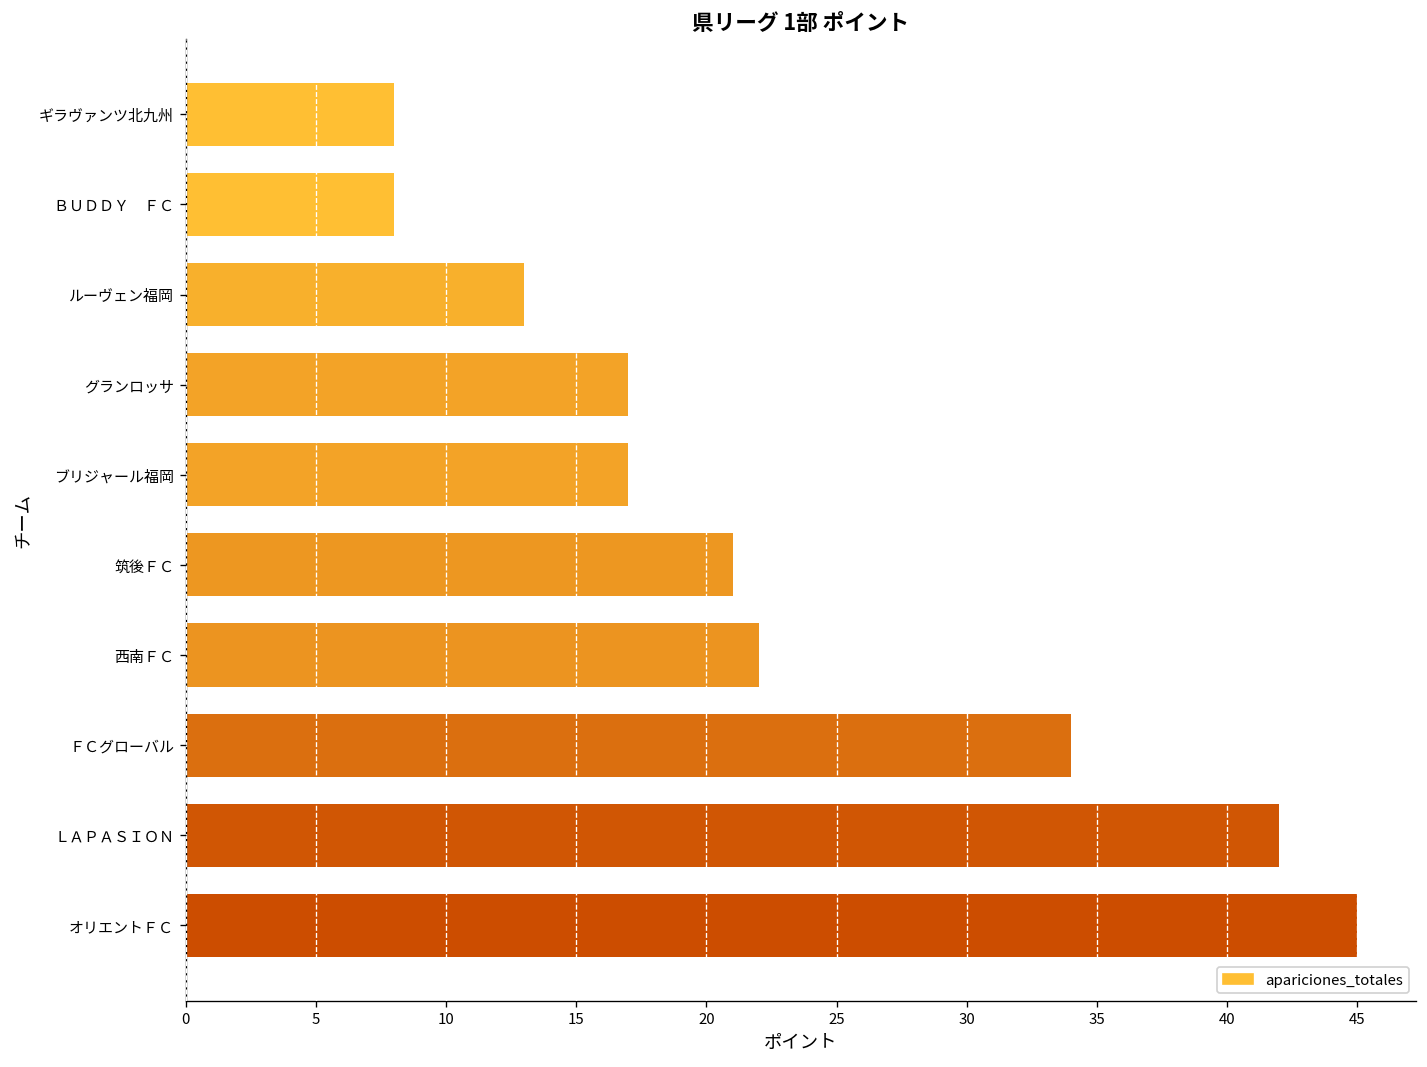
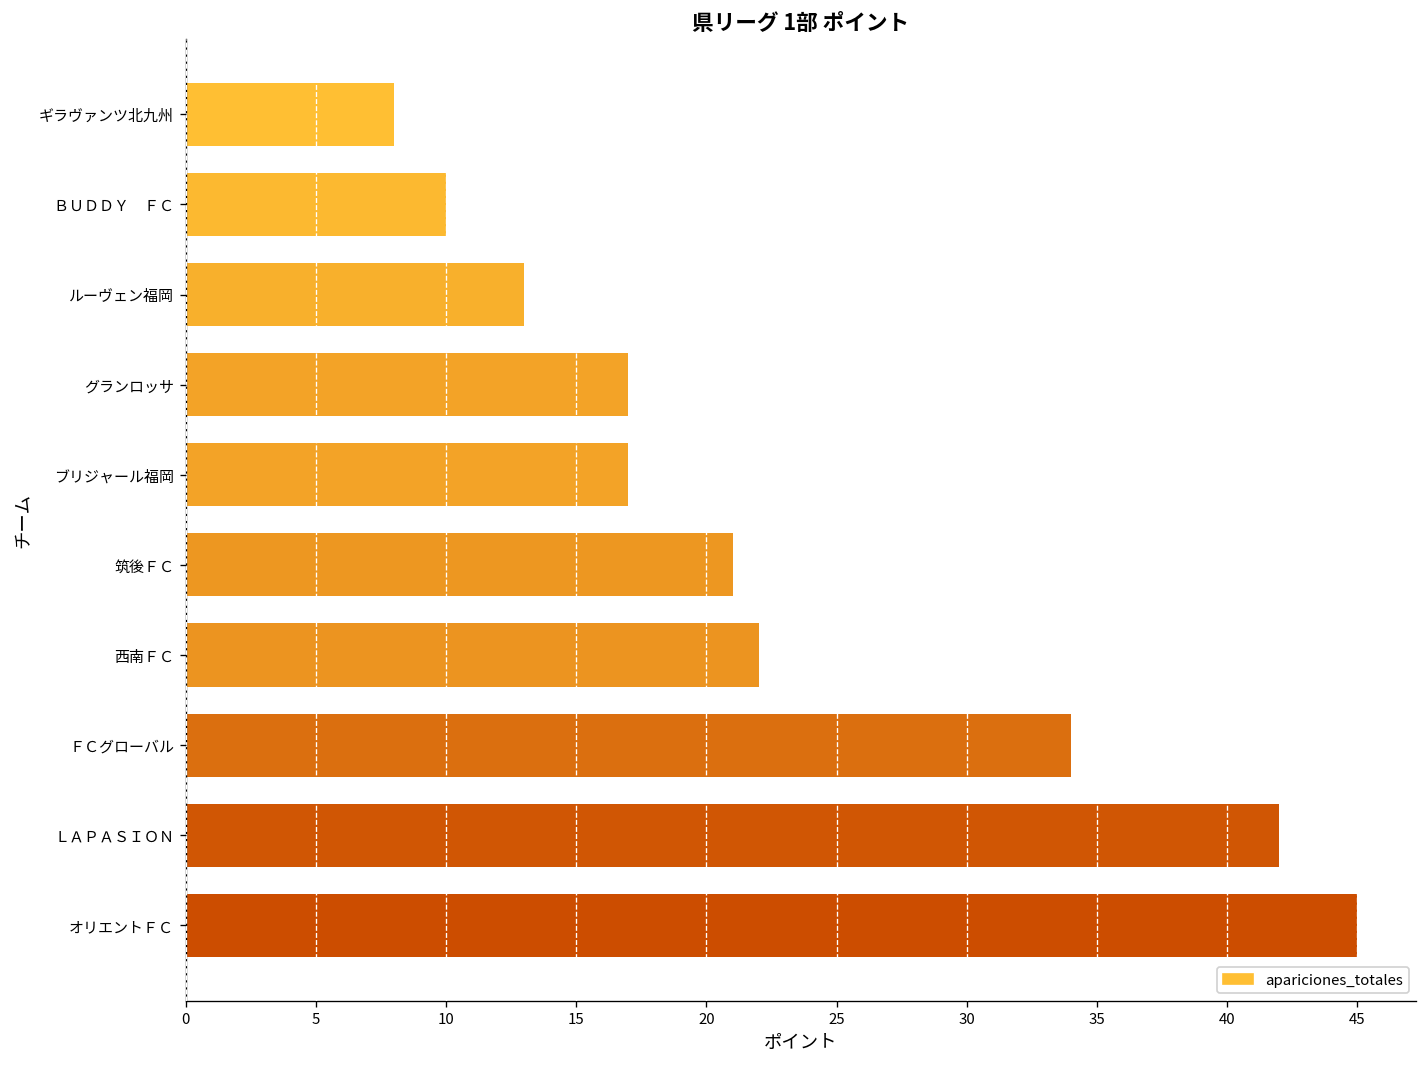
  {
    "ギラヴァンツ北九州": 8,
-   "ＢＵＤＤＹ ＦＣ": 8,
+   "ＢＵＤＤＹ ＦＣ": 10,
    "ルーヴェン福岡": 13,
    "グランロッサ": 17,
    "ブリジャール福岡": 17,
    "筑後ＦＣ": 21,
    "西南ＦＣ": 22,
    "ＦＣグローバル": 34,
    "ＬＡＰＡＳＩＯＮ": 42,
    "オリエントＦＣ": 45
  }
